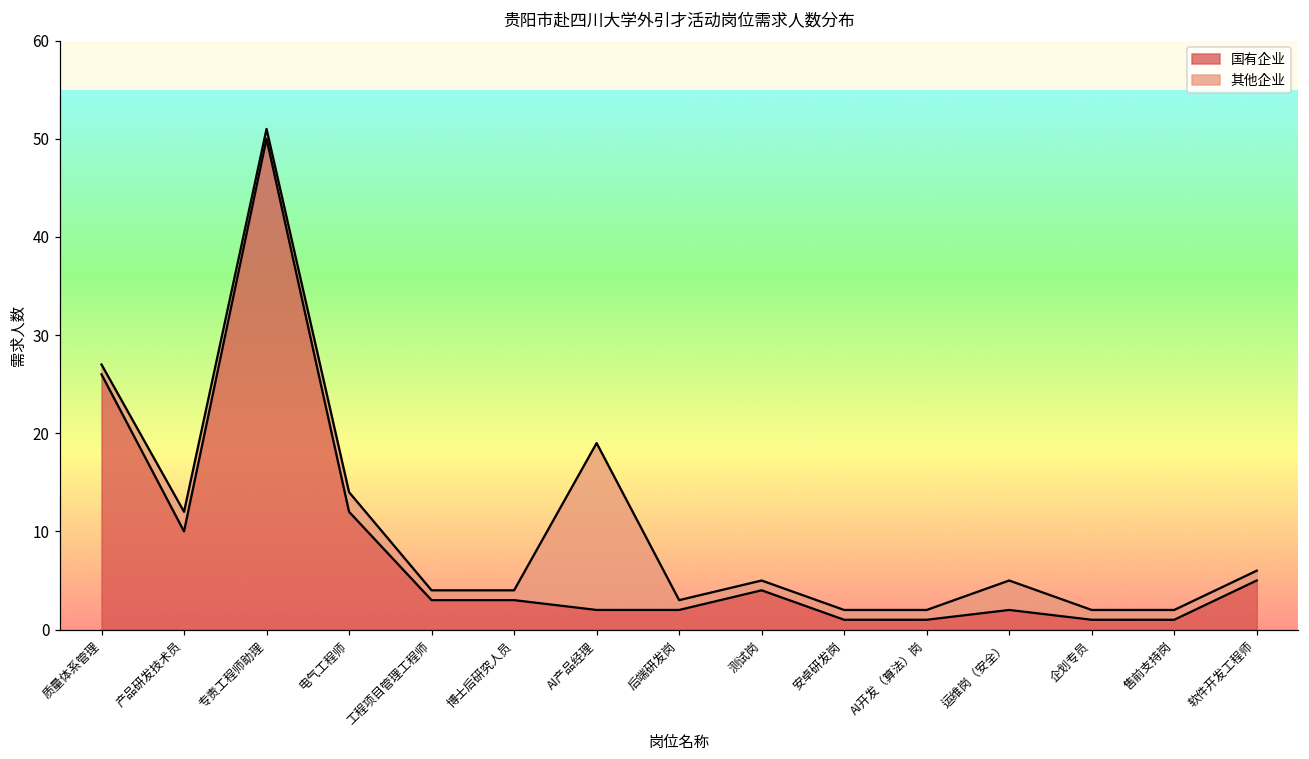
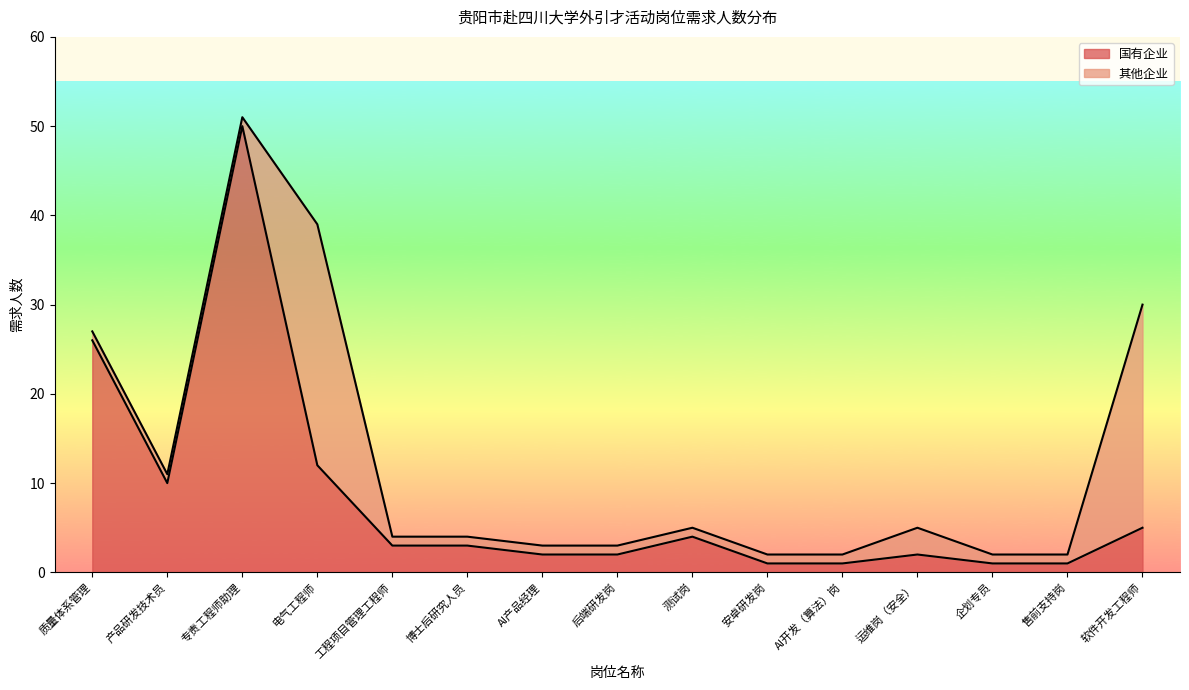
  {
    "国有企业": {
      "质量体系管理": 26,
      "产品研发技术员": 10,
      "专责工程师助理": 50,
      "电气工程师": 12,
      "工程项目管理工程师": 3,
      "博士后研究人员": 3,
      "AI产品经理": 2,
      "后端研发岗": 2,
      "测试岗": 4,
      "安卓研发岗": 1,
      "AI开发（算法）岗": 1,
      "运维岗（安全）": 2,
      "企划专员": 1,
      "售前支持岗": 1,
      "软件开发工程师": 5
    },
    "其他企业": {
      "质量体系管理": 1,
-     "产品研发技术员": 2,
+     "产品研发技术员": 1,
      "专责工程师助理": 1,
-     "电气工程师": 2,
+     "电气工程师": 27,
      "工程项目管理工程师": 1,
      "博士后研究人员": 1,
-     "AI产品经理": 17,
+     "AI产品经理": 1,
      "后端研发岗": 1,
      "测试岗": 1,
      "安卓研发岗": 1,
      "AI开发（算法）岗": 1,
      "运维岗（安全）": 3,
      "企划专员": 1,
      "售前支持岗": 1,
-     "软件开发工程师": 1
+     "软件开发工程师": 25
    }
  }
